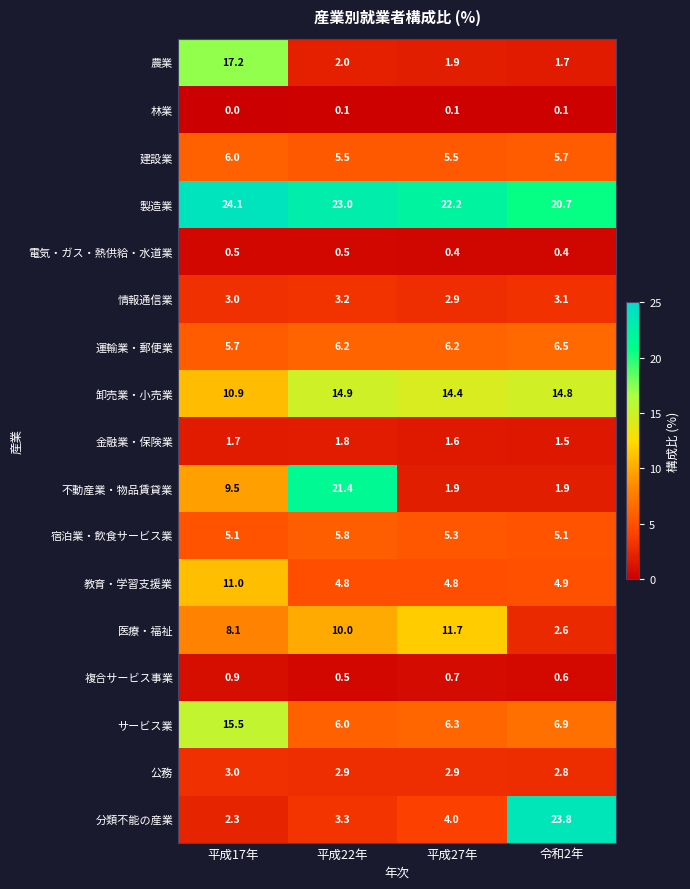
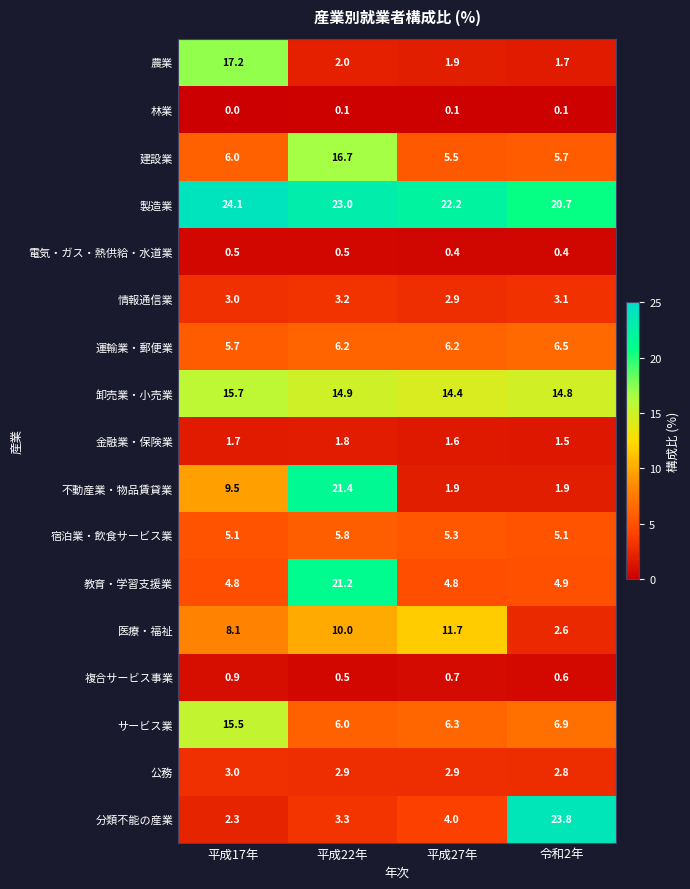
  {
    "農業": {
      "平成17年": 17.2,
      "平成22年": 2.0,
      "平成27年": 1.9,
      "令和2年": 1.7
    },
    "林業": {
      "平成17年": 0.0,
      "平成22年": 0.1,
      "平成27年": 0.1,
      "令和2年": 0.1
    },
    "建設業": {
      "平成17年": 6.0,
-     "平成22年": 5.5,
+     "平成22年": 16.7,
      "平成27年": 5.5,
      "令和2年": 5.7
    },
    "製造業": {
      "平成17年": 24.1,
      "平成22年": 23.0,
      "平成27年": 22.2,
      "令和2年": 20.7
    },
    "電気・ガス・熱供給・水道業": {
      "平成17年": 0.5,
      "平成22年": 0.5,
      "平成27年": 0.4,
      "令和2年": 0.4
    },
    "情報通信業": {
      "平成17年": 3.0,
      "平成22年": 3.2,
      "平成27年": 2.9,
      "令和2年": 3.1
    },
    "運輸業・郵便業": {
      "平成17年": 5.7,
      "平成22年": 6.2,
      "平成27年": 6.2,
      "令和2年": 6.5
    },
    "卸売業・小売業": {
-     "平成17年": 10.9,
+     "平成17年": 15.7,
      "平成22年": 14.9,
      "平成27年": 14.4,
      "令和2年": 14.8
    },
    "金融業・保険業": {
      "平成17年": 1.7,
      "平成22年": 1.8,
      "平成27年": 1.6,
      "令和2年": 1.5
    },
    "不動産業・物品賃貸業": {
      "平成17年": 9.5,
      "平成22年": 21.4,
      "平成27年": 1.9,
      "令和2年": 1.9
    },
    "宿泊業・飲食サービス業": {
      "平成17年": 5.1,
      "平成22年": 5.8,
      "平成27年": 5.3,
      "令和2年": 5.1
    },
    "教育・学習支援業": {
-     "平成17年": 11.0,
-     "平成22年": 4.8,
+     "平成17年": 4.8,
+     "平成22年": 21.2,
      "平成27年": 4.8,
      "令和2年": 4.9
    },
    "医療・福祉": {
      "平成17年": 8.1,
      "平成22年": 10.0,
      "平成27年": 11.7,
      "令和2年": 2.6
    },
    "複合サービス事業": {
      "平成17年": 0.9,
      "平成22年": 0.5,
      "平成27年": 0.7,
      "令和2年": 0.6
    },
    "サービス業": {
      "平成17年": 15.5,
      "平成22年": 6.0,
      "平成27年": 6.3,
      "令和2年": 6.9
    },
    "公務": {
      "平成17年": 3.0,
      "平成22年": 2.9,
      "平成27年": 2.9,
      "令和2年": 2.8
    },
    "分類不能の産業": {
      "平成17年": 2.3,
      "平成22年": 3.3,
      "平成27年": 4.0,
      "令和2年": 23.8
    }
  }
